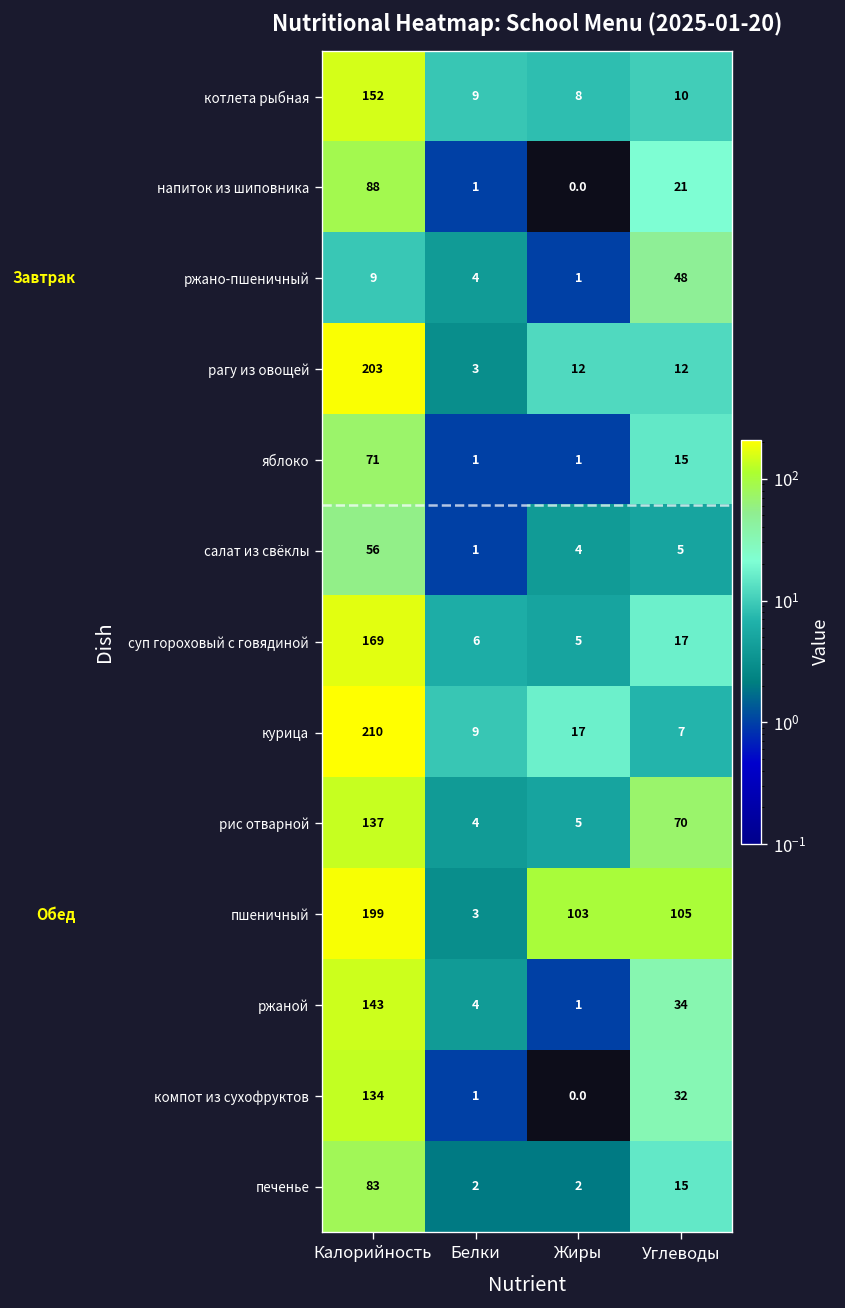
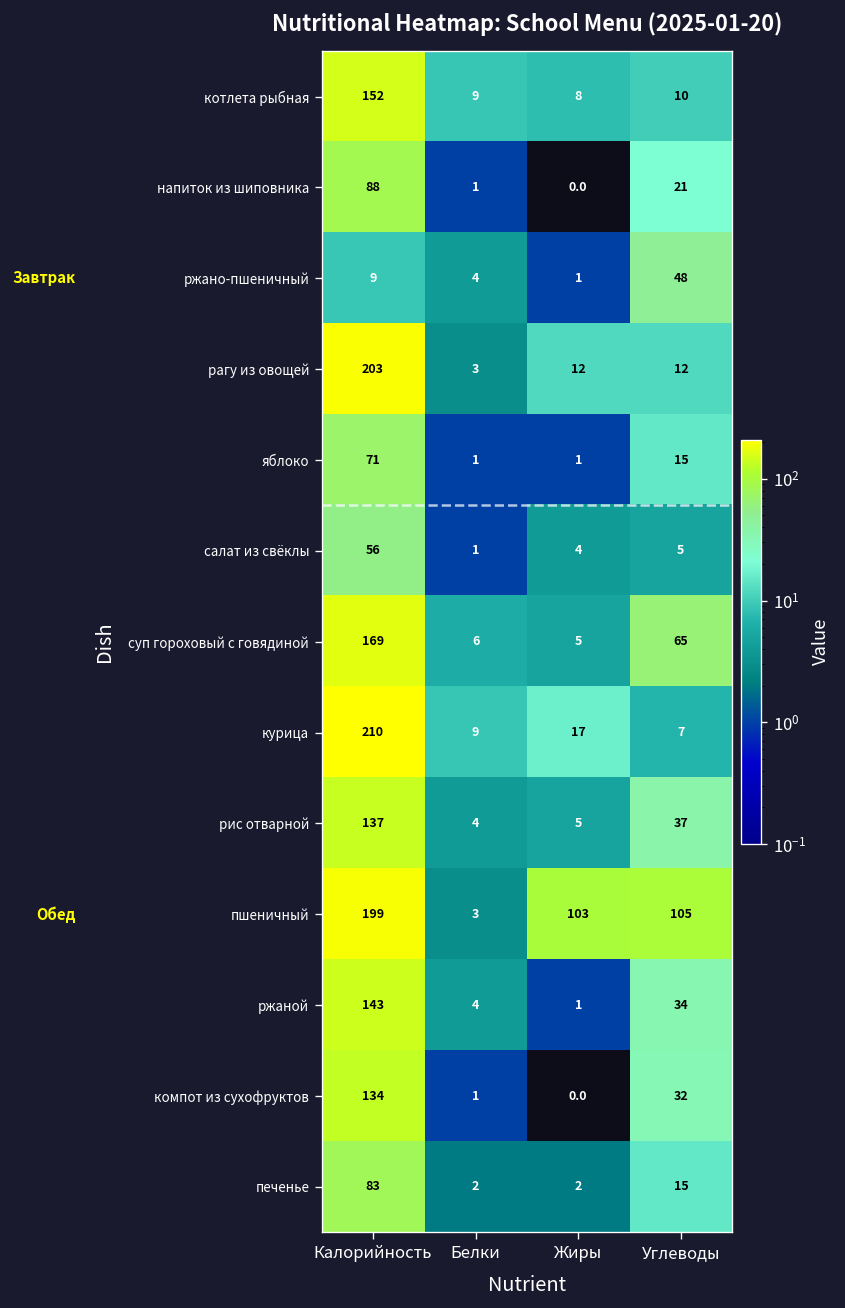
  {
    "котлета рыбная": {
      "Калорийность": 152,
      "Белки": 9,
      "Жиры": 8,
      "Углеводы": 10
    },
    "напиток из шиповника": {
      "Калорийность": 88,
      "Белки": 1,
      "Жиры": 0.0,
      "Углеводы": 21
    },
    "ржано-пшеничный": {
      "Калорийность": 9,
      "Белки": 4,
      "Жиры": 1,
      "Углеводы": 48
    },
    "рагу из овощей": {
      "Калорийность": 203,
      "Белки": 3,
      "Жиры": 12,
      "Углеводы": 12
    },
    "яблоко": {
      "Калорийность": 71,
      "Белки": 1,
      "Жиры": 1,
      "Углеводы": 15
    },
    "салат из свёклы": {
      "Калорийность": 56,
      "Белки": 1,
      "Жиры": 4,
      "Углеводы": 5
    },
    "суп гороховый с говядиной": {
      "Калорийность": 169,
      "Белки": 6,
      "Жиры": 5,
-     "Углеводы": 17
+     "Углеводы": 65
    },
    "курица": {
      "Калорийность": 210,
      "Белки": 9,
      "Жиры": 17,
      "Углеводы": 7
    },
    "рис отварной": {
      "Калорийность": 137,
      "Белки": 4,
      "Жиры": 5,
-     "Углеводы": 70
+     "Углеводы": 37
    },
    "пшеничный": {
      "Калорийность": 199,
      "Белки": 3,
      "Жиры": 103,
      "Углеводы": 105
    },
    "ржаной": {
      "Калорийность": 143,
      "Белки": 4,
      "Жиры": 1,
      "Углеводы": 34
    },
    "компот из сухофруктов": {
      "Калорийность": 134,
      "Белки": 1,
      "Жиры": 0.0,
      "Углеводы": 32
    },
    "печенье": {
      "Калорийность": 83,
      "Белки": 2,
      "Жиры": 2,
      "Углеводы": 15
    }
  }
